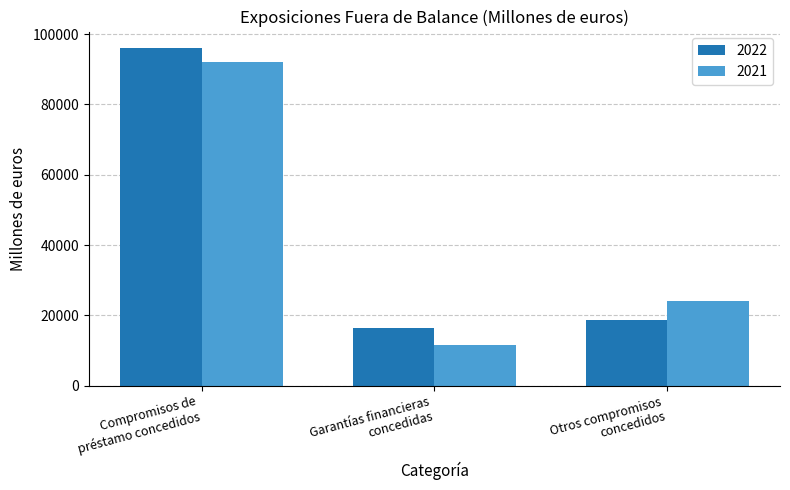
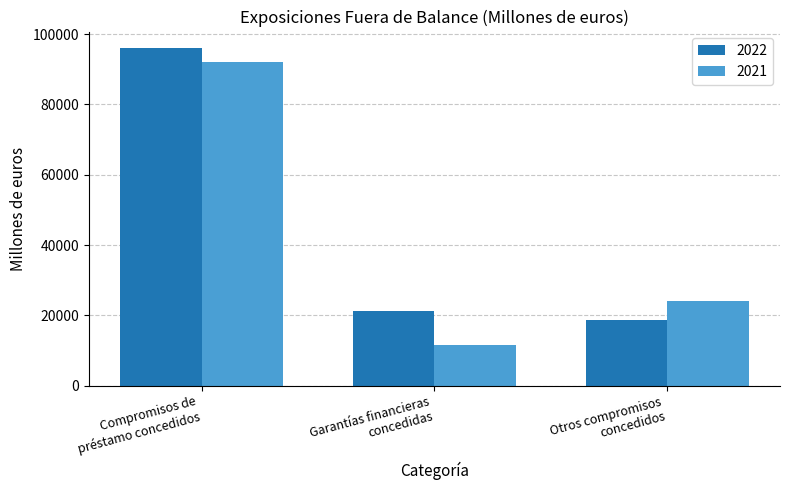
  {
    "2022": {
      "Compromisos de préstamo concedidos": 96000,
-     "Garantías financieras concedidas": 16000,
+     "Garantías financieras concedidas": 21000,
      "Otros compromisos concedidos": 19000
    },
    "2021": {
      "Compromisos de préstamo concedidos": 92000,
      "Garantías financieras concedidas": 12000,
      "Otros compromisos concedidos": 24000
    }
  }
